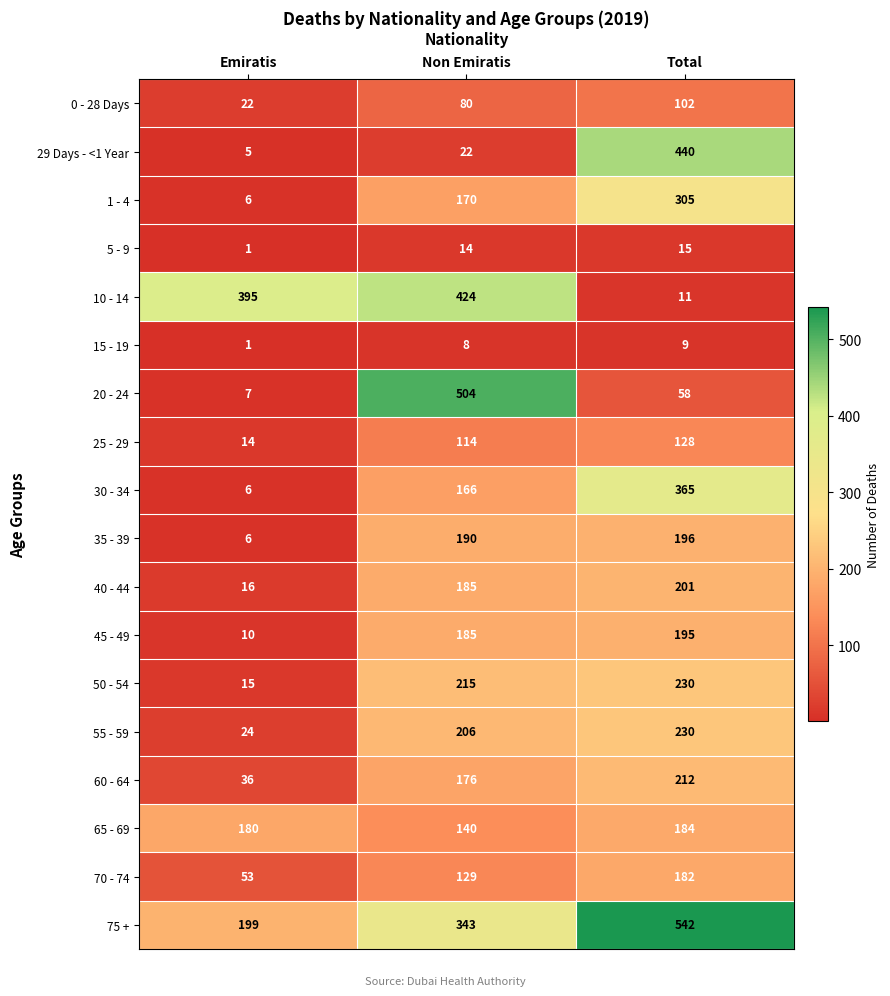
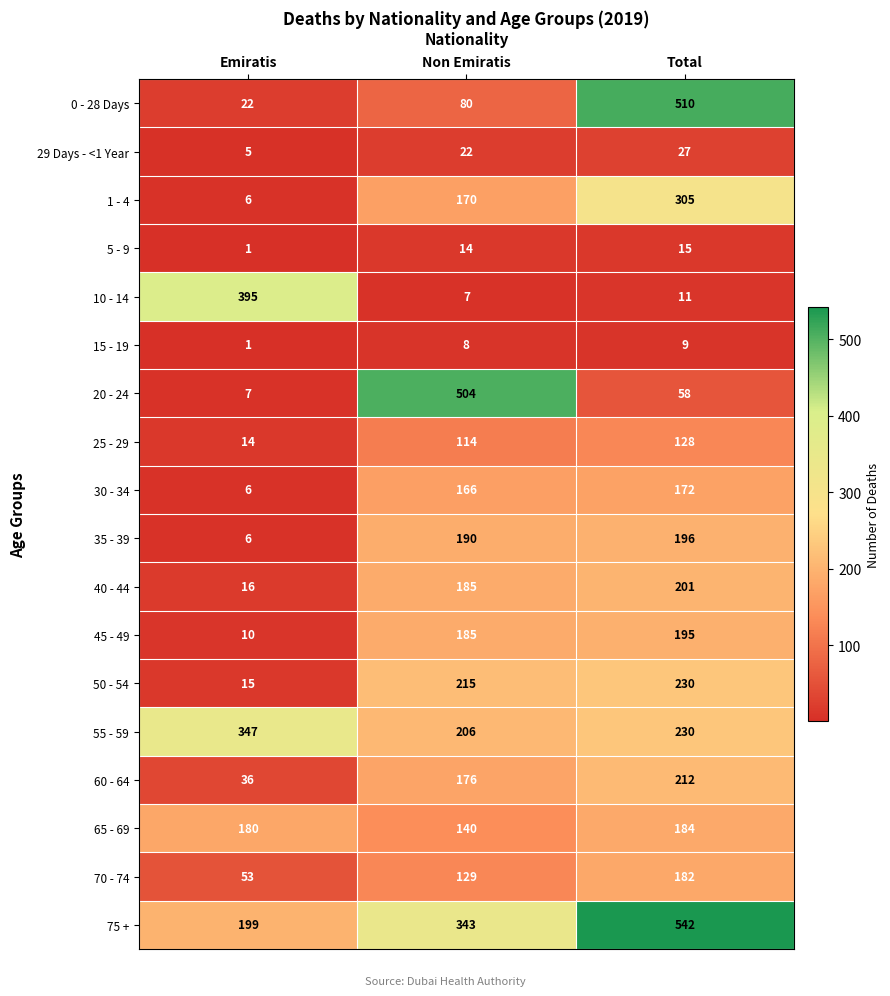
  {
    "0 - 28 Days": {
      "Emiratis": 22,
      "Non Emiratis": 80,
-     "Total": 102
+     "Total": 510
    },
    "29 Days - <1 Year": {
      "Emiratis": 5,
      "Non Emiratis": 22,
-     "Total": 440
+     "Total": 27
    },
    "1 - 4": {
      "Emiratis": 6,
      "Non Emiratis": 170,
      "Total": 305
    },
    "5 - 9": {
      "Emiratis": 1,
      "Non Emiratis": 14,
      "Total": 15
    },
    "10 - 14": {
      "Emiratis": 395,
-     "Non Emiratis": 424,
+     "Non Emiratis": 7,
      "Total": 11
    },
    "15 - 19": {
      "Emiratis": 1,
      "Non Emiratis": 8,
      "Total": 9
    },
    "20 - 24": {
      "Emiratis": 7,
      "Non Emiratis": 504,
      "Total": 58
    },
    "25 - 29": {
      "Emiratis": 14,
      "Non Emiratis": 114,
      "Total": 128
    },
    "30 - 34": {
      "Emiratis": 6,
      "Non Emiratis": 166,
-     "Total": 365
+     "Total": 172
    },
    "35 - 39": {
      "Emiratis": 6,
      "Non Emiratis": 190,
      "Total": 196
    },
    "40 - 44": {
      "Emiratis": 16,
      "Non Emiratis": 185,
      "Total": 201
    },
    "45 - 49": {
      "Emiratis": 10,
      "Non Emiratis": 185,
      "Total": 195
    },
    "50 - 54": {
      "Emiratis": 15,
      "Non Emiratis": 215,
      "Total": 230
    },
    "55 - 59": {
-     "Emiratis": 24,
+     "Emiratis": 347,
      "Non Emiratis": 206,
      "Total": 230
    },
    "60 - 64": {
      "Emiratis": 36,
      "Non Emiratis": 176,
      "Total": 212
    },
    "65 - 69": {
      "Emiratis": 180,
      "Non Emiratis": 140,
      "Total": 184
    },
    "70 - 74": {
      "Emiratis": 53,
      "Non Emiratis": 129,
      "Total": 182
    },
    "75 +": {
      "Emiratis": 199,
      "Non Emiratis": 343,
      "Total": 542
    }
  }
